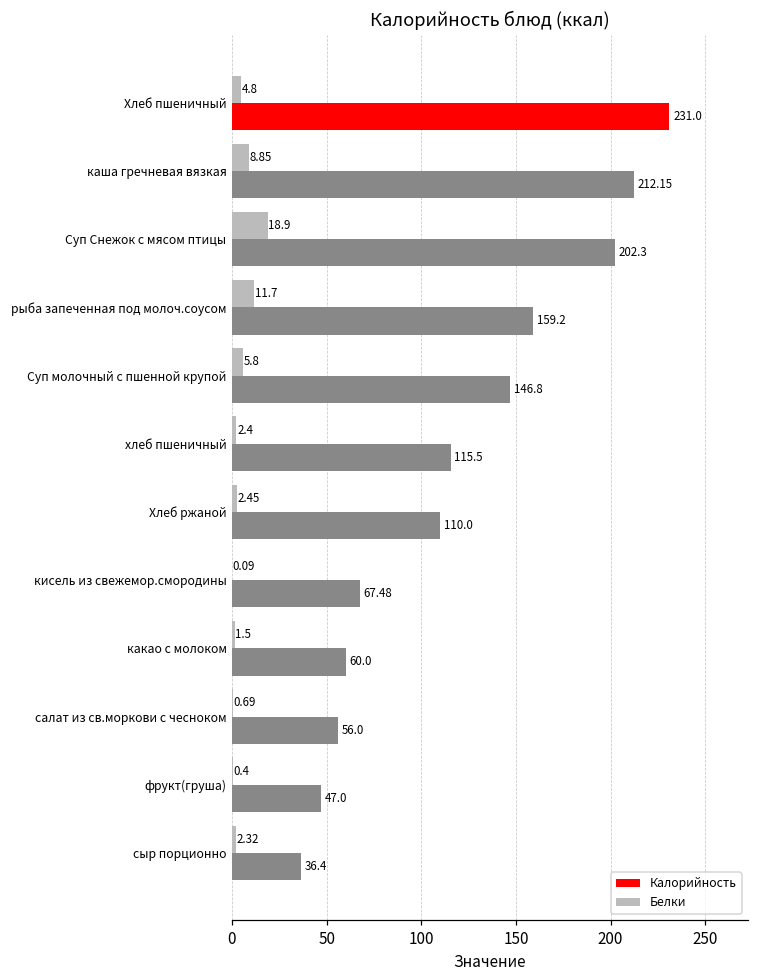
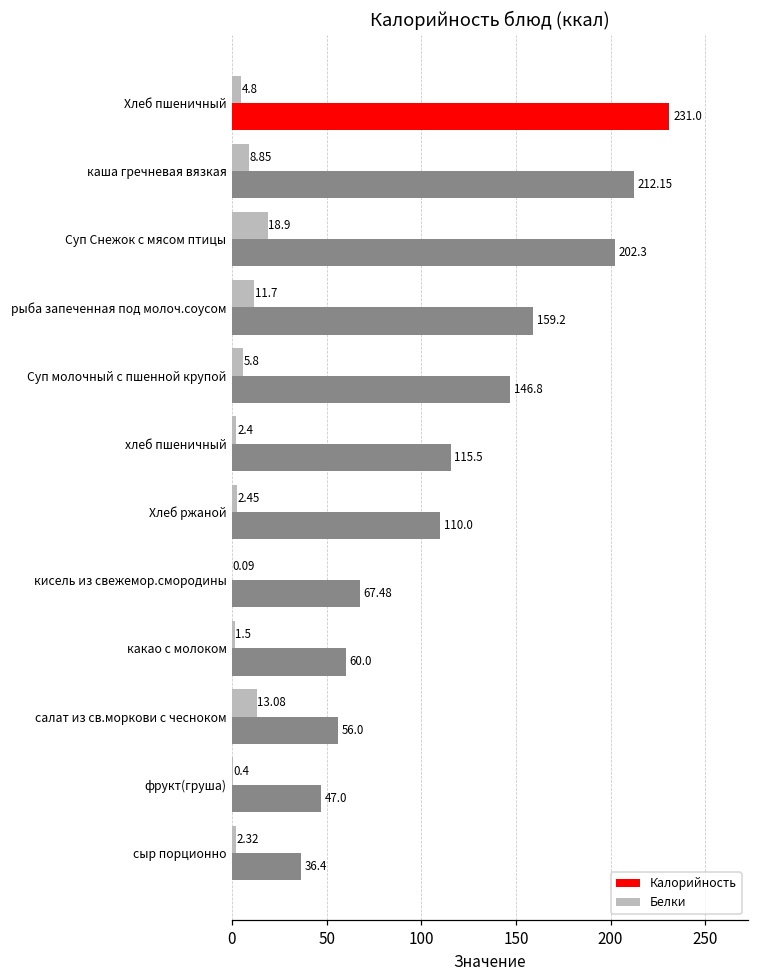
  {
    "Калорийность": {
      "Хлеб пшеничный": 231.0,
      "каша гречневая вязкая": 212.15,
      "Суп Снежок с мясом птицы": 202.3,
      "рыба запеченная под молоч.соусом": 159.2,
      "Суп молочный с пшенной крупой": 146.8,
      "хлеб пшеничный": 115.5,
      "Хлеб ржаной": 110.0,
      "кисель из свежемор.смородины": 67.48,
      "какао с молоком": 60.0,
      "салат из св.моркови с чесноком": 56.0,
      "фрукт(груша)": 47.0,
      "сыр порционно": 36.4
    },
    "Белки": {
      "Хлеб пшеничный": 4.8,
      "каша гречневая вязкая": 8.85,
      "Суп Снежок с мясом птицы": 18.9,
      "рыба запеченная под молоч.соусом": 11.7,
      "Суп молочный с пшенной крупой": 5.8,
      "хлеб пшеничный": 2.4,
      "Хлеб ржаной": 2.45,
      "кисель из свежемор.смородины": 0.09,
      "какао с молоком": 1.5,
-     "салат из св.моркови с чесноком": 0.69,
+     "салат из св.моркови с чесноком": 13.08,
      "фрукт(груша)": 0.4,
      "сыр порционно": 2.32
    }
  }
